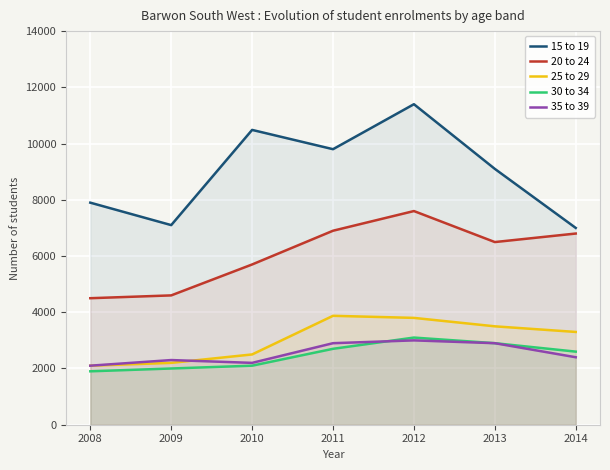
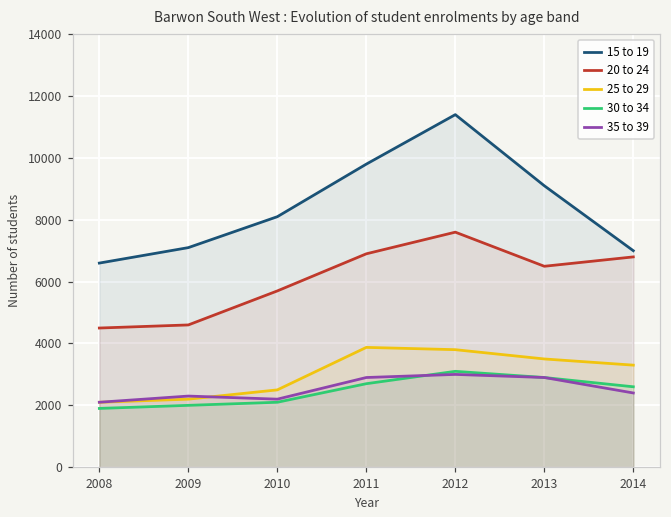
  {
    "15 to 19": {
-     "2008": 7900,
+     "2008": 6600,
      "2009": 7100,
-     "2010": 10500,
+     "2010": 8100,
      "2011": 9800,
      "2012": 11400,
      "2013": 9100,
      "2014": 7000
    },
    "20 to 24": {
      "2008": 4500,
      "2009": 4600,
      "2010": 5700,
      "2011": 6900,
      "2012": 7600,
      "2013": 6500,
      "2014": 6800
    },
    "25 to 29": {
      "2009": 2200,
      "2010": 2500,
      "2011": 3900,
      "2012": 3800,
      "2013": 3500,
      "2014": 3300
    },
    "30 to 34": {
      "2008": 1900,
      "2009": 2000,
      "2010": 2100,
      "2011": 2700,
      "2012": 3100,
      "2014": 2600
    },
    "35 to 39": {
      "2009": 2300,
      "2010": 2200,
      "2011": 2900,
      "2012": 3000,
      "2014": 2400
    }
  }
